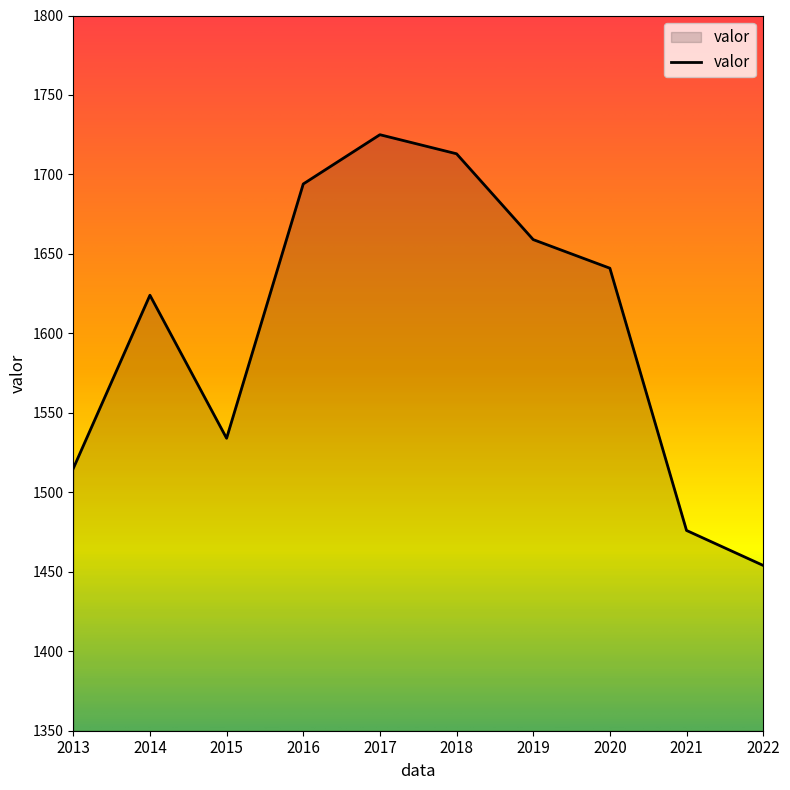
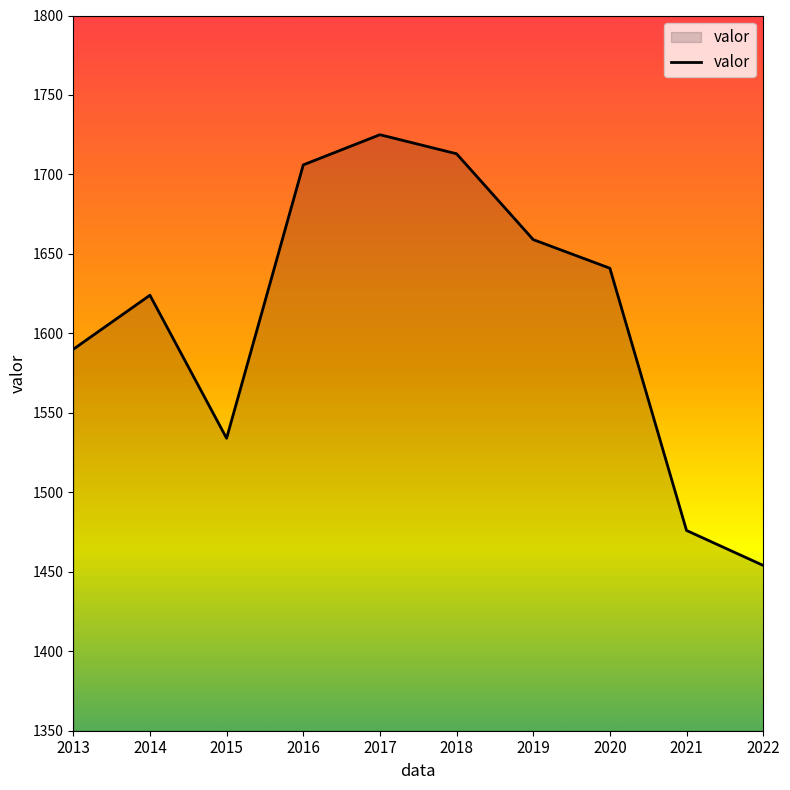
  {
-   "2013": 1515,
+   "2013": 1590,
    "2014": 1624,
    "2015": 1534,
-   "2016": 1694,
+   "2016": 1706,
    "2017": 1725,
    "2018": 1713,
    "2019": 1659,
    "2020": 1641,
    "2021": 1476,
    "2022": 1454
  }
